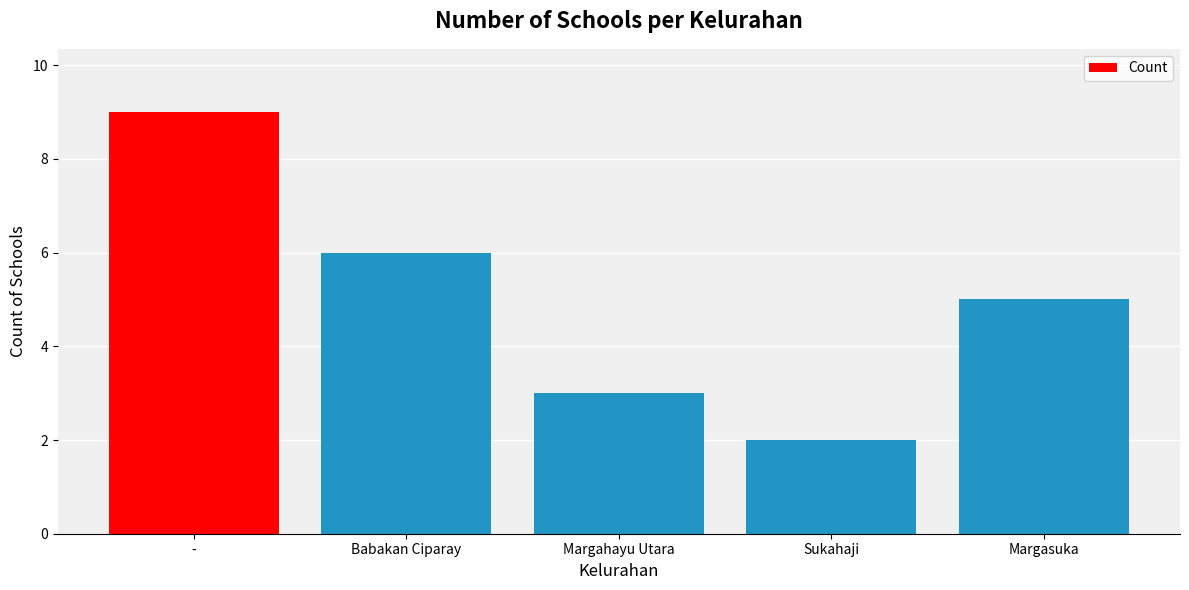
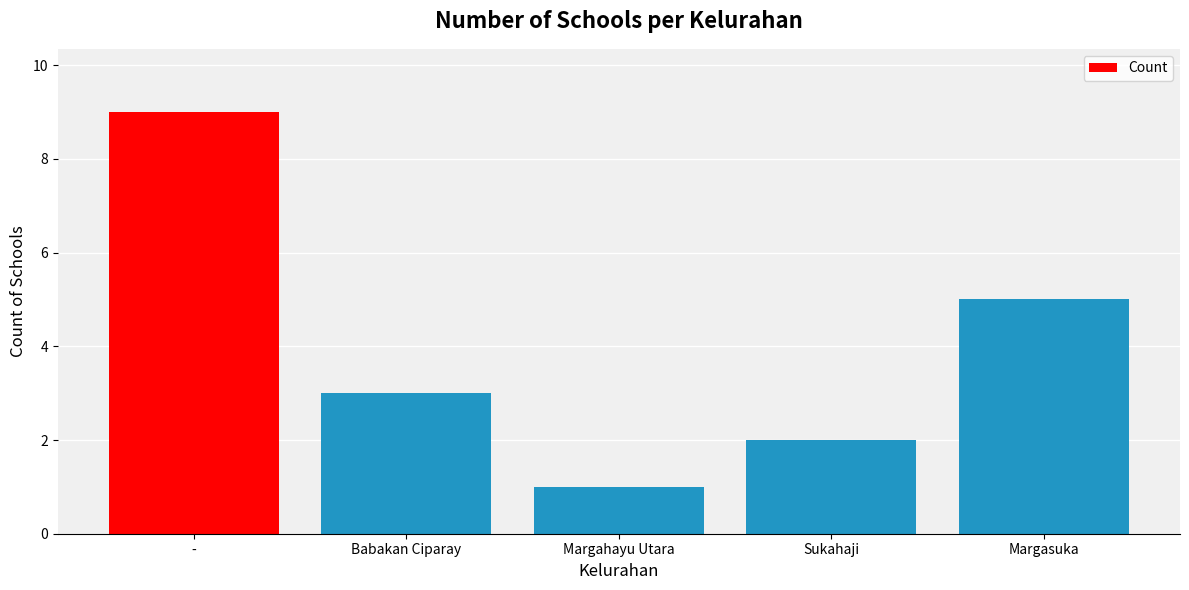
  {
    "-": 9,
-   "Babakan Ciparay": 6,
-   "Margahayu Utara": 3,
+   "Babakan Ciparay": 3,
+   "Margahayu Utara": 1,
    "Sukahaji": 2,
    "Margasuka": 5
  }
